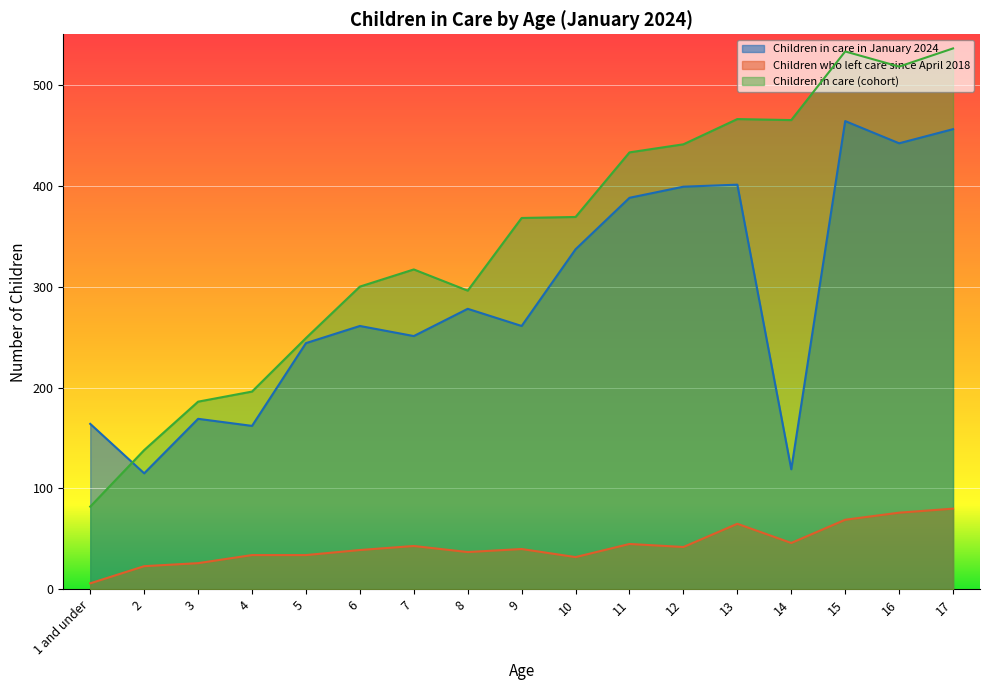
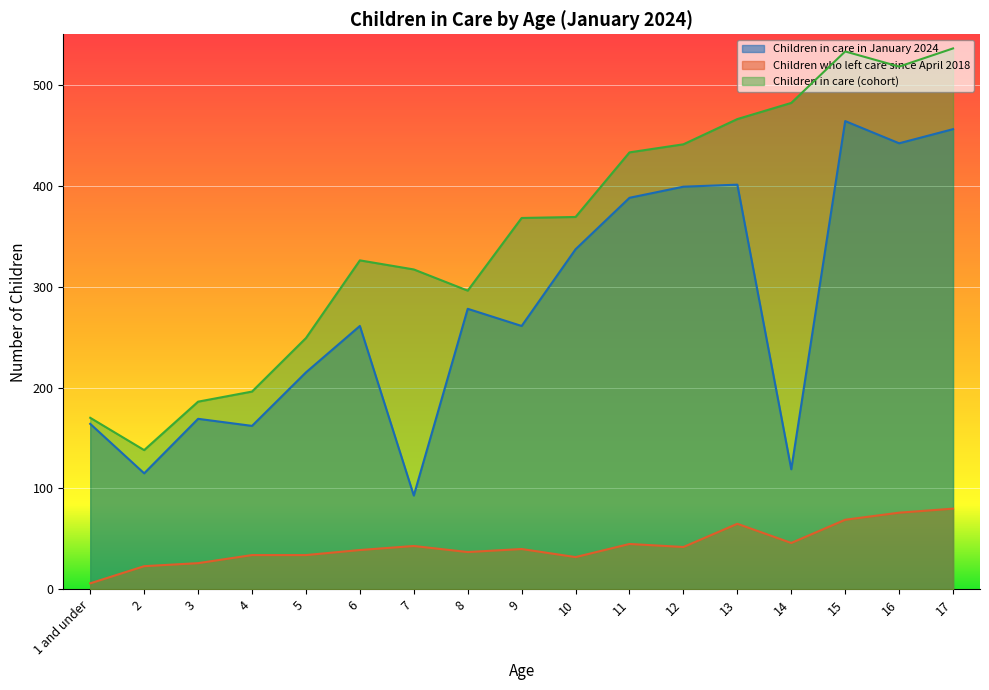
  {
    "Children in care in January 2024": {
      "1 and under": 164,
      "2": 115,
      "3": 169,
      "4": 162,
-     "5": 244,
+     "5": 215,
      "6": 261,
-     "7": 251,
+     "7": 93,
      "8": 278,
      "9": 261,
      "10": 337,
      "11": 388,
      "12": 399,
      "13": 401,
      "14": 119,
      "15": 464,
      "16": 442,
      "17": 456
    },
    "Children who left care since April 2018": {
      "1 and under": 6,
      "2": 23,
      "3": 26,
      "4": 34,
      "5": 34,
      "6": 39,
      "7": 43,
      "8": 37,
      "9": 40,
      "10": 32,
      "11": 45,
      "12": 42,
      "13": 65,
      "14": 46,
      "15": 69,
      "16": 76,
      "17": 80
    },
    "Children in care (cohort)": {
-     "1 and under": 82,
+     "1 and under": 170,
      "2": 138,
      "3": 186,
      "4": 196,
      "5": 249,
-     "6": 300,
+     "6": 326,
      "7": 317,
      "8": 296,
      "9": 368,
      "10": 369,
      "11": 433,
      "12": 441,
      "13": 466,
-     "14": 465
+     "14": 482
    }
  }
